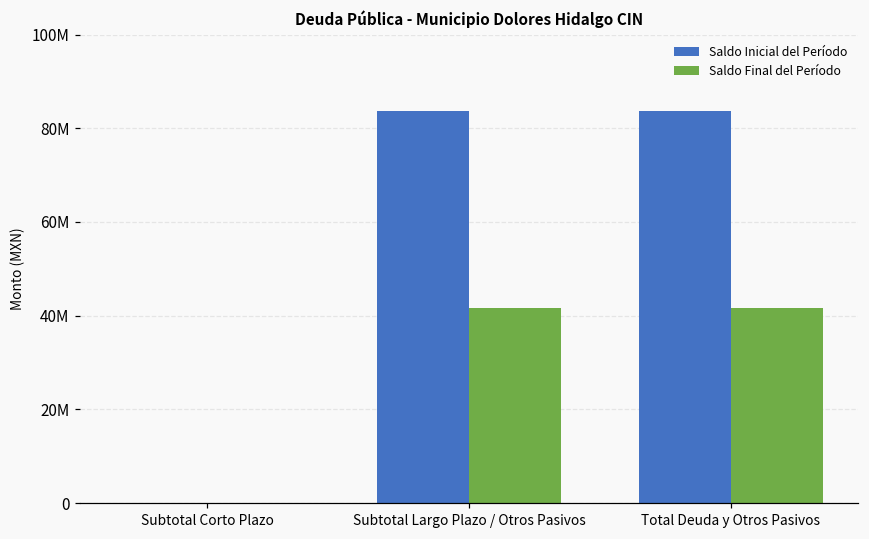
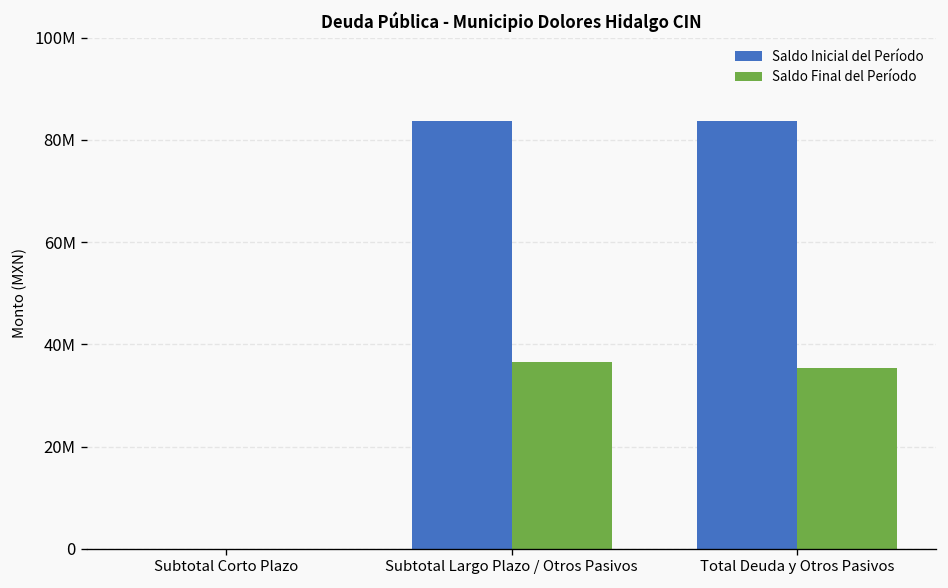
  {
    "Saldo Inicial del Período": {
      "Subtotal Corto Plazo": 0,
      "Subtotal Largo Plazo / Otros Pasivos": 84000000,
      "Total Deuda y Otros Pasivos": 84000000
    },
    "Saldo Final del Período": {
      "Subtotal Corto Plazo": 0,
-     "Subtotal Largo Plazo / Otros Pasivos": 42000000,
-     "Total Deuda y Otros Pasivos": 42000000
+     "Subtotal Largo Plazo / Otros Pasivos": 36000000,
+     "Total Deuda y Otros Pasivos": 35000000
    }
  }
